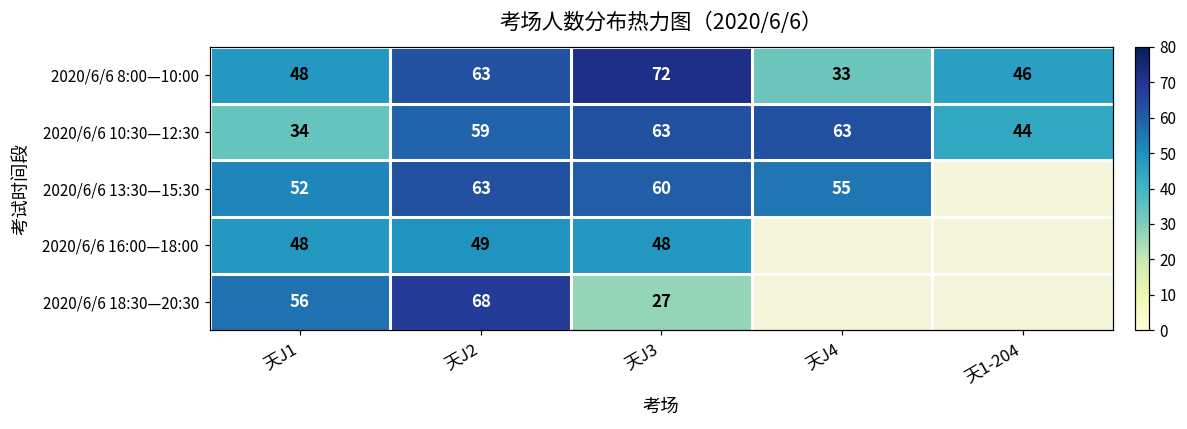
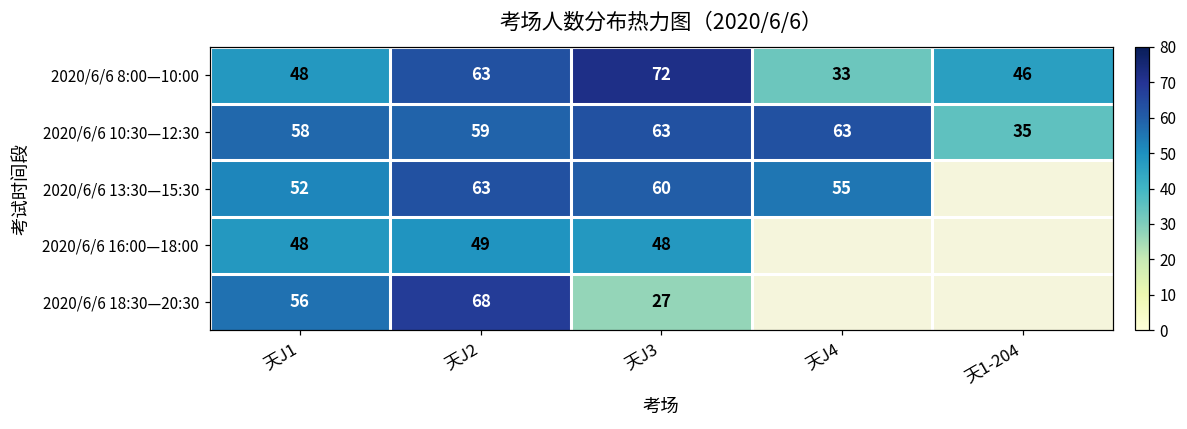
  {
    "2020/6/6 8:00—10:00": {
      "天J1": 48,
      "天J2": 63,
      "天J3": 72,
      "天J4": 33,
      "天1-204": 46
    },
    "2020/6/6 10:30—12:30": {
-     "天J1": 34,
+     "天J1": 58,
      "天J2": 59,
      "天J3": 63,
      "天J4": 63,
-     "天1-204": 44
+     "天1-204": 35
    },
    "2020/6/6 13:30—15:30": {
      "天J1": 52,
      "天J2": 63,
      "天J3": 60,
      "天J4": 55
    },
    "2020/6/6 16:00—18:00": {
      "天J1": 48,
      "天J2": 49,
      "天J3": 48
    },
    "2020/6/6 18:30—20:30": {
      "天J1": 56,
      "天J2": 68,
      "天J3": 27
    }
  }
